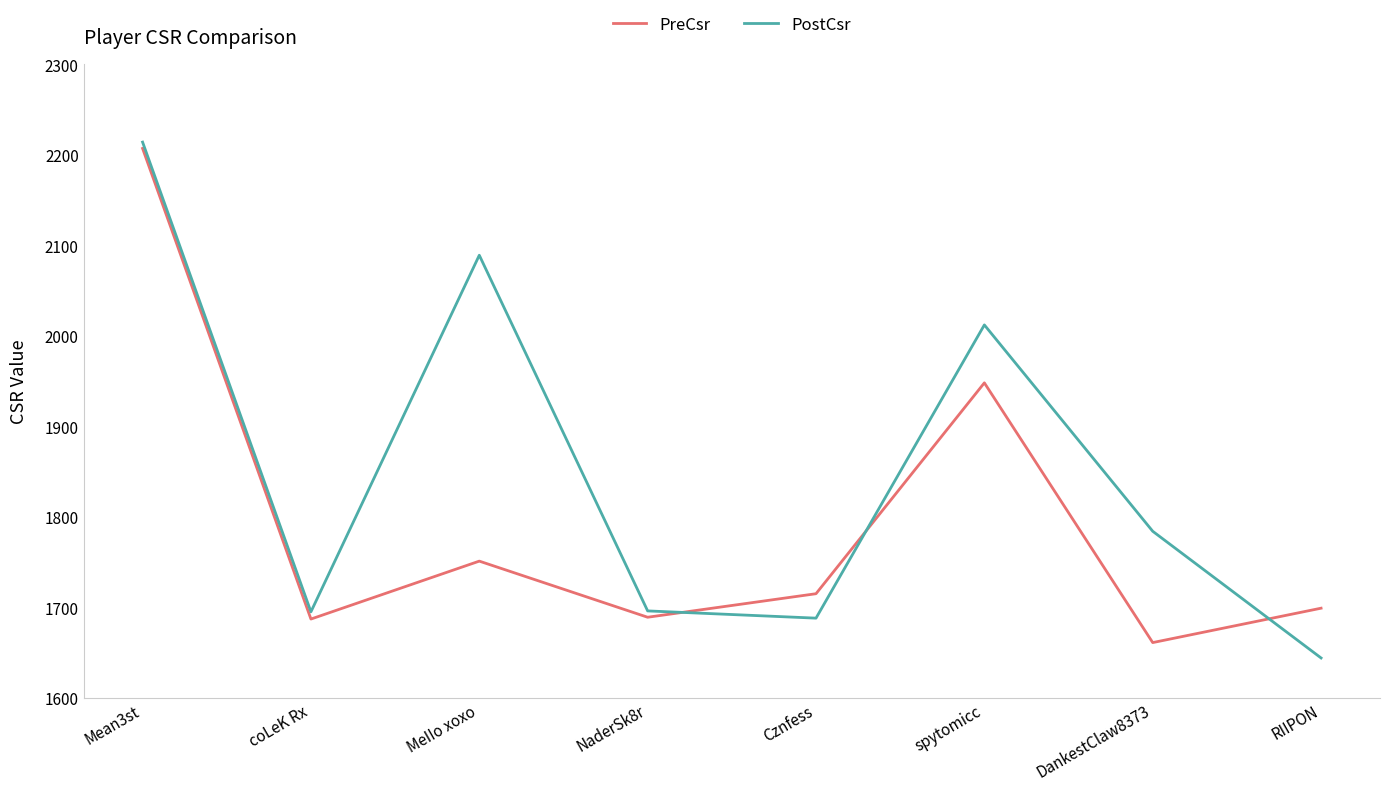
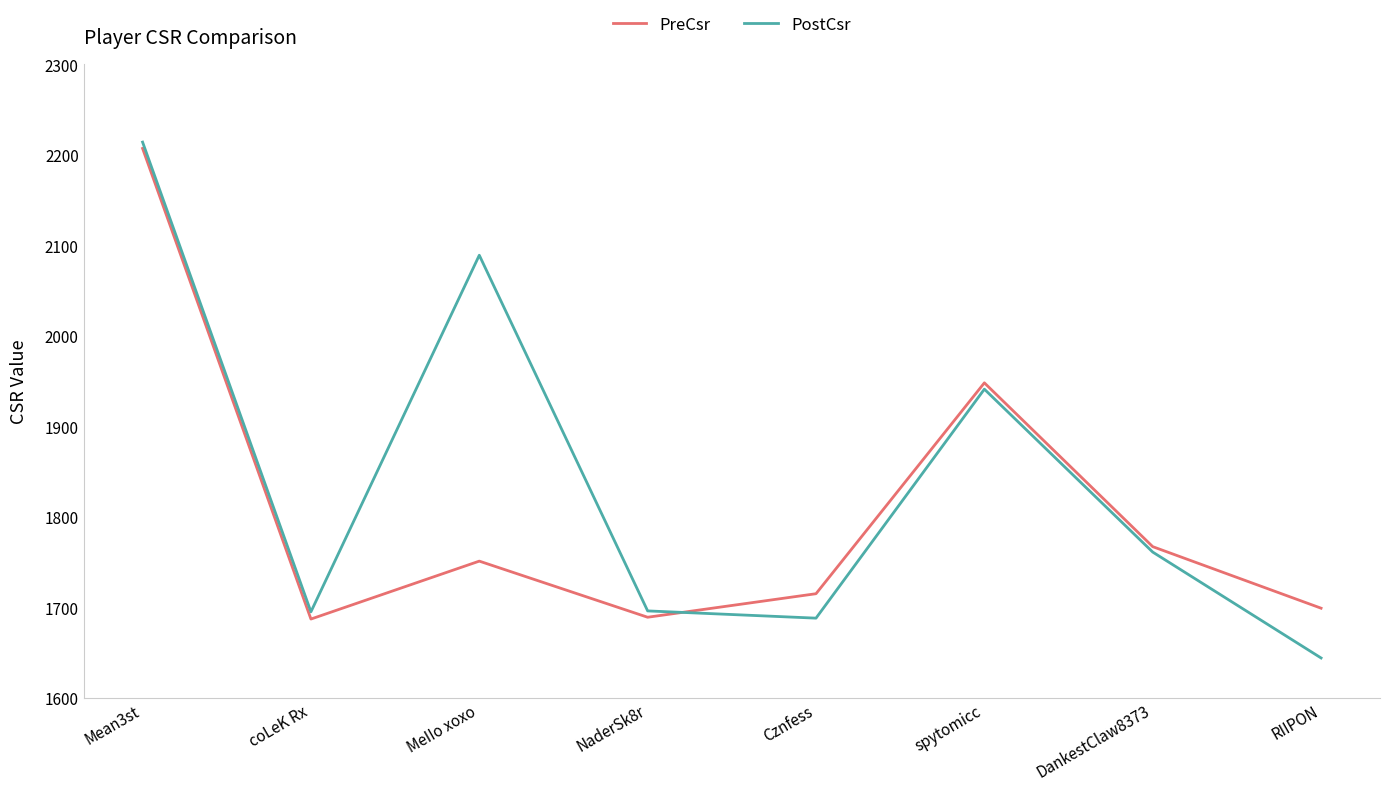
  {
    "PreCsr": {
      "Mean3st": 2210,
      "coLeK Rx": 1690,
      "MeIIo xoxo": 1750,
      "NaderSk8r": 1690,
      "Cznfess": 1720,
      "spytomicc": 1950,
-     "DankestClaw8373": 1660,
+     "DankestClaw8373": 1770,
      "RIIPON": 1700
    },
    "PostCsr": {
      "Mean3st": 2210,
      "coLeK Rx": 1700,
      "MeIIo xoxo": 2090,
      "NaderSk8r": 1700,
      "Cznfess": 1690,
-     "spytomicc": 2010,
-     "DankestClaw8373": 1780,
+     "spytomicc": 1940,
+     "DankestClaw8373": 1760,
      "RIIPON": 1640
    }
  }
